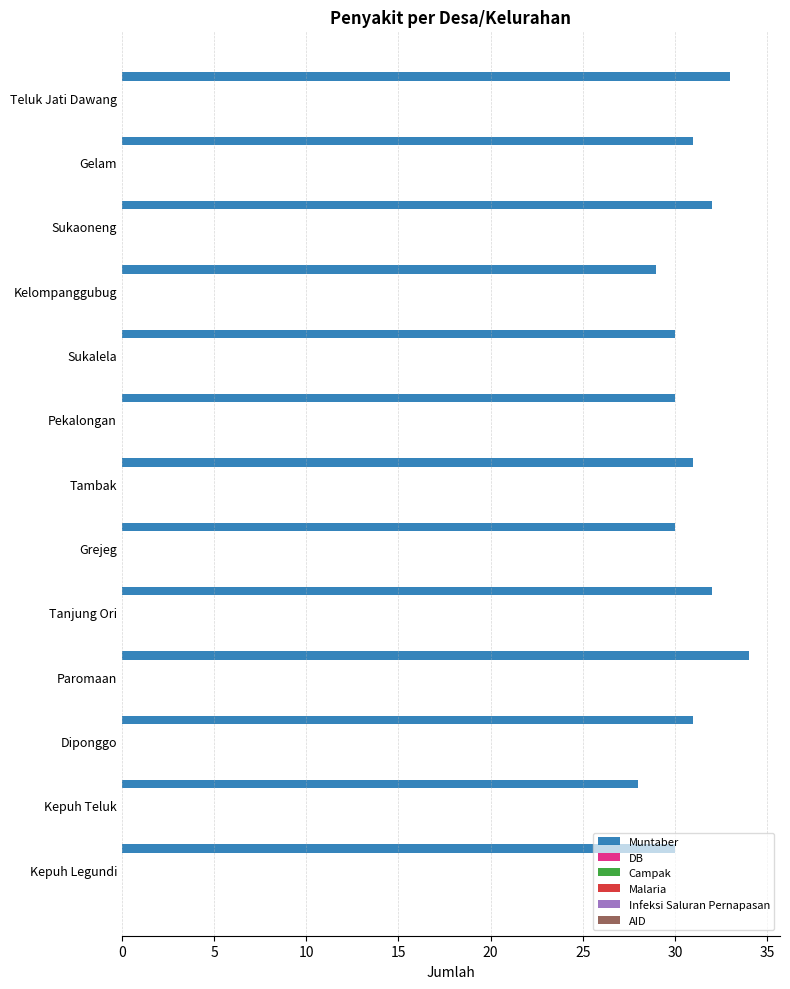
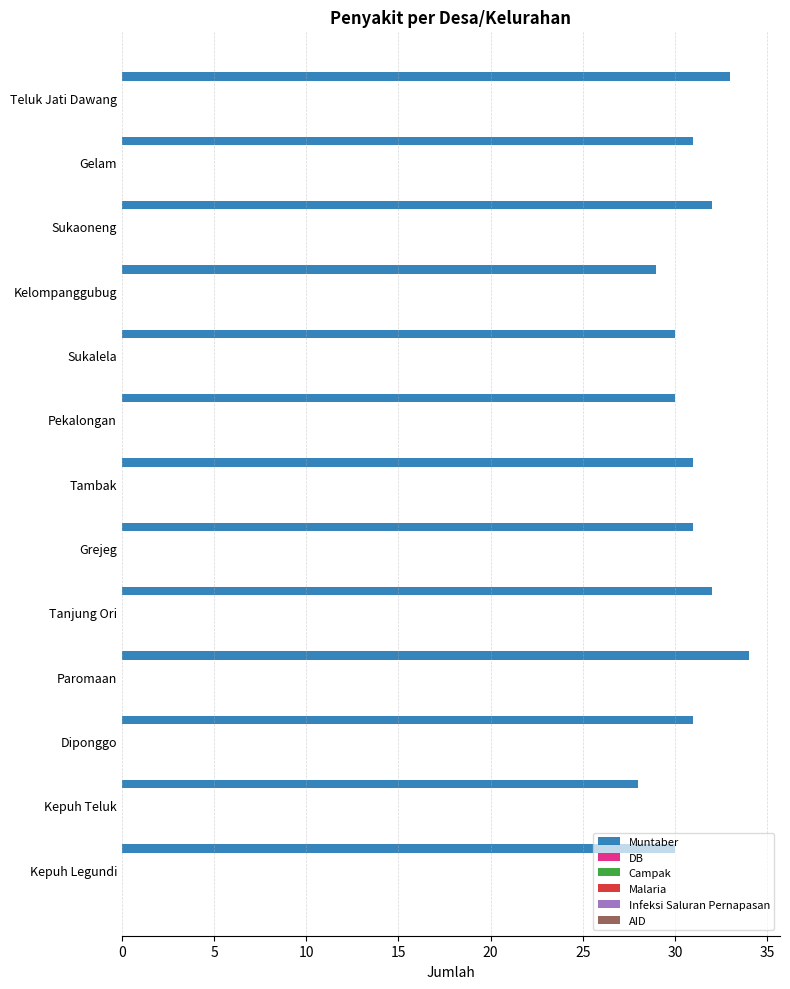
  {
    "Muntaber": {
      "Teluk Jati Dawang": 33,
      "Gelam": 31,
      "Sukaoneng": 32,
      "Kelompanggubug": 29,
      "Sukalela": 30,
      "Pekalongan": 30,
      "Tambak": 31,
-     "Grejeg": 30,
+     "Grejeg": 31,
      "Tanjung Ori": 32,
      "Paromaan": 34,
      "Diponggo": 31,
      "Kepuh Teluk": 28
    },
    "DB": {
      "Teluk Jati Dawang": 0,
      "Gelam": 0,
      "Sukaoneng": 0,
      "Kelompanggubug": 0,
      "Sukalela": 0,
      "Pekalongan": 0,
      "Tambak": 0,
      "Grejeg": 0,
      "Tanjung Ori": 0,
      "Paromaan": 0,
      "Diponggo": 0,
      "Kepuh Teluk": 0,
      "Kepuh Legundi": 0
    },
    "Campak": {
      "Teluk Jati Dawang": 0,
      "Gelam": 0,
      "Sukaoneng": 0,
      "Kelompanggubug": 0,
      "Sukalela": 0,
      "Pekalongan": 0,
      "Tambak": 0,
      "Grejeg": 0,
      "Tanjung Ori": 0,
      "Paromaan": 0,
      "Diponggo": 0,
      "Kepuh Teluk": 0,
      "Kepuh Legundi": 0
    },
    "Malaria": {
      "Teluk Jati Dawang": 0,
      "Gelam": 0,
      "Sukaoneng": 0,
      "Kelompanggubug": 0,
      "Sukalela": 0,
      "Pekalongan": 0,
      "Tambak": 0,
      "Grejeg": 0,
      "Tanjung Ori": 0,
      "Paromaan": 0,
      "Diponggo": 0,
      "Kepuh Teluk": 0,
      "Kepuh Legundi": 0
    },
    "Infeksi Saluran Pernapasan": {
      "Teluk Jati Dawang": 0,
      "Gelam": 0,
      "Sukaoneng": 0,
      "Kelompanggubug": 0,
      "Sukalela": 0,
      "Pekalongan": 0,
      "Tambak": 0,
      "Grejeg": 0,
      "Tanjung Ori": 0,
      "Paromaan": 0,
      "Diponggo": 0,
      "Kepuh Teluk": 0,
      "Kepuh Legundi": 0
    },
    "AID": {
      "Teluk Jati Dawang": 0,
      "Gelam": 0,
      "Sukaoneng": 0,
      "Kelompanggubug": 0,
      "Sukalela": 0,
      "Pekalongan": 0,
      "Tambak": 0,
      "Grejeg": 0,
      "Tanjung Ori": 0,
      "Paromaan": 0,
      "Diponggo": 0,
      "Kepuh Teluk": 0,
      "Kepuh Legundi": 0
    }
  }
